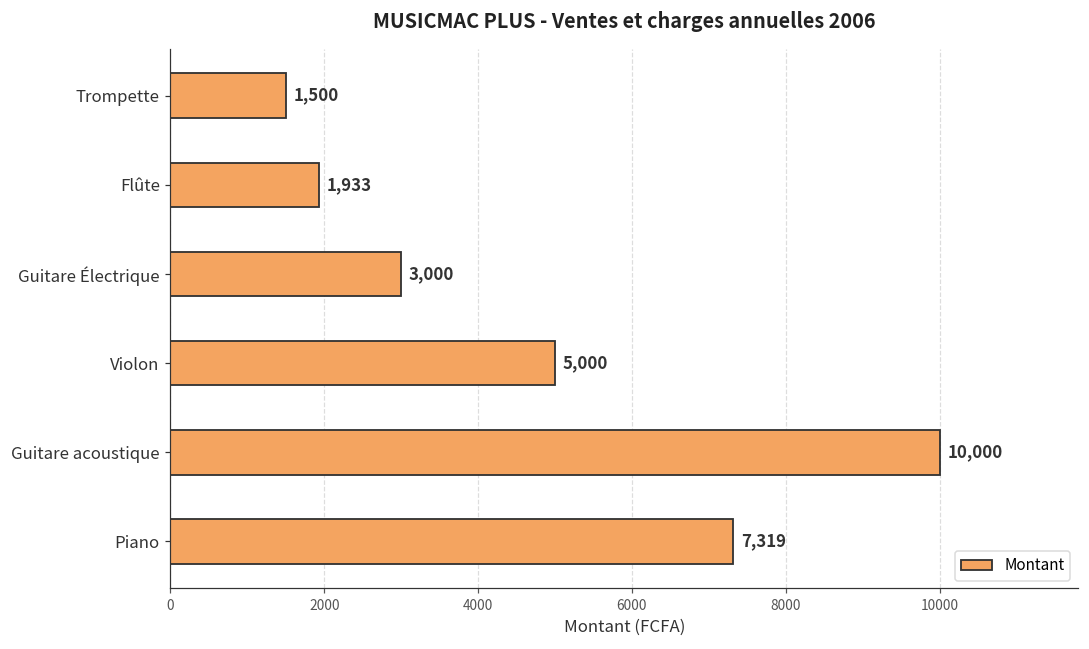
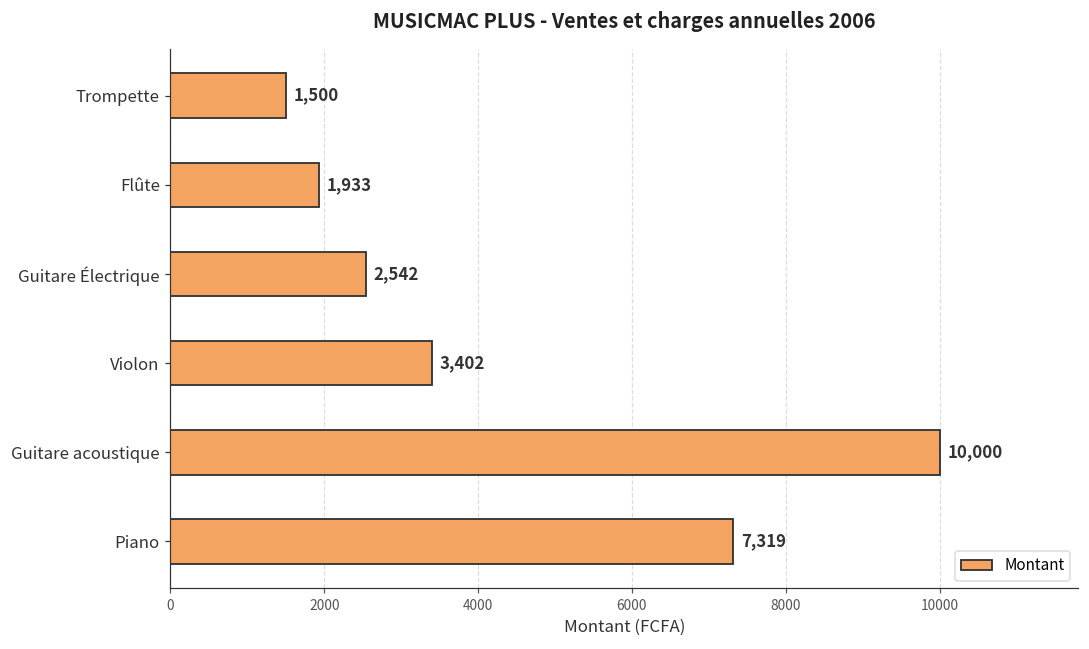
  {
    "Trompette": "1,500",
    "Flûte": "1,933",
-   "Guitare Électrique": "3,000",
-   "Violon": "5,000",
+   "Guitare Électrique": "2,542",
+   "Violon": "3,402",
    "Guitare acoustique": "10,000",
    "Piano": "7,319"
  }
